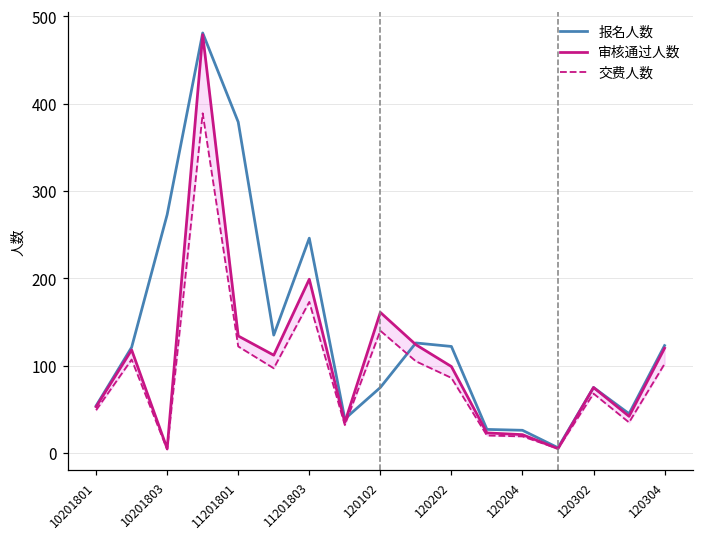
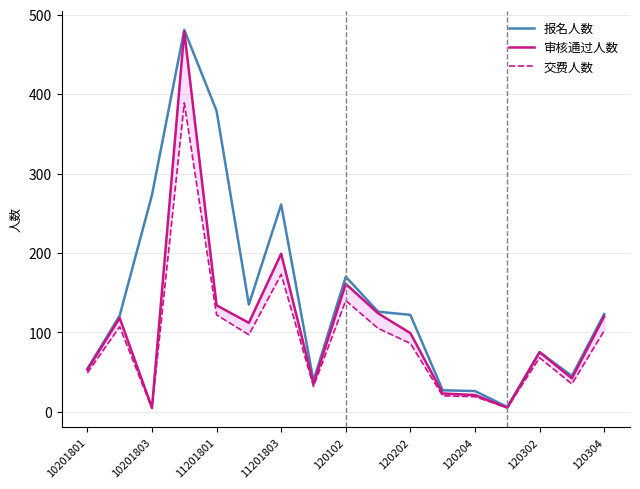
  {
    "报名人数": {
      "10201803": 270,
      "11201801": 380,
-     "11201803": 250,
-     "120102": 80,
+     "11201803": 260,
+     "120102": 170,
      "120202": 120,
      "120204": 30
    }
  }
